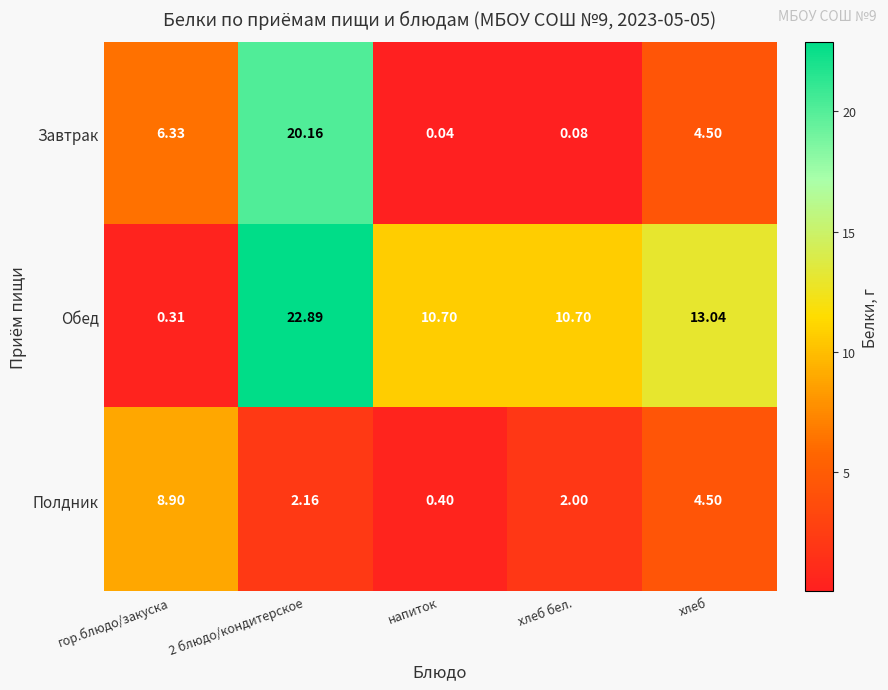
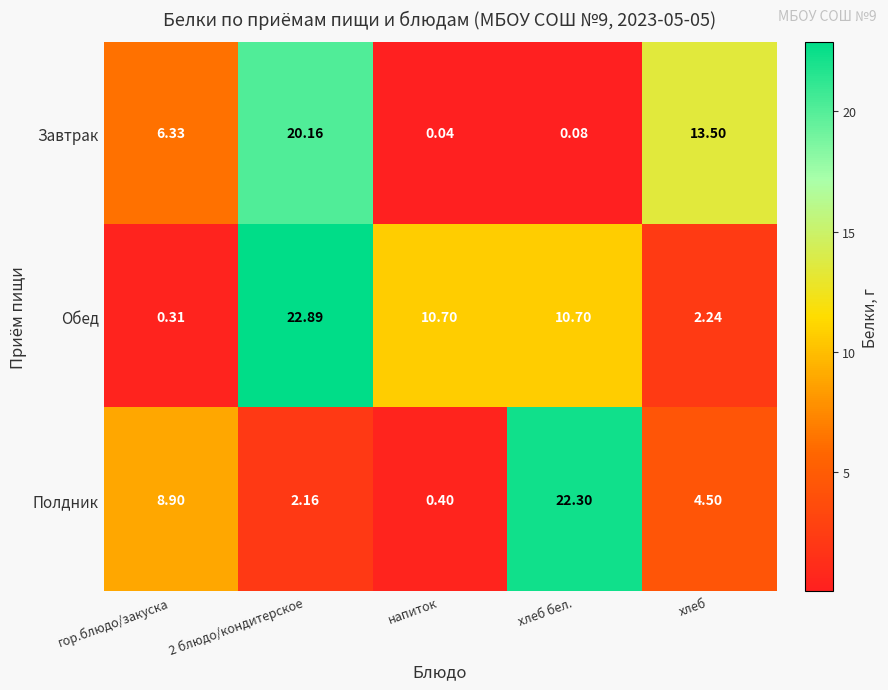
  {
    "Завтрак": {
      "гор.блюдо/закуска": 6.33,
      "2 блюдо/кондитерское": 20.16,
      "напиток": 0.04,
      "хлеб бел.": 0.08,
-     "хлеб": 4.50
+     "хлеб": 13.50
    },
    "Обед": {
      "гор.блюдо/закуска": 0.31,
      "2 блюдо/кондитерское": 22.89,
      "напиток": 10.70,
      "хлеб бел.": 10.70,
-     "хлеб": 13.04
+     "хлеб": 2.24
    },
    "Полдник": {
      "гор.блюдо/закуска": 8.90,
      "2 блюдо/кондитерское": 2.16,
      "напиток": 0.40,
-     "хлеб бел.": 2.00,
+     "хлеб бел.": 22.30,
      "хлеб": 4.50
    }
  }
